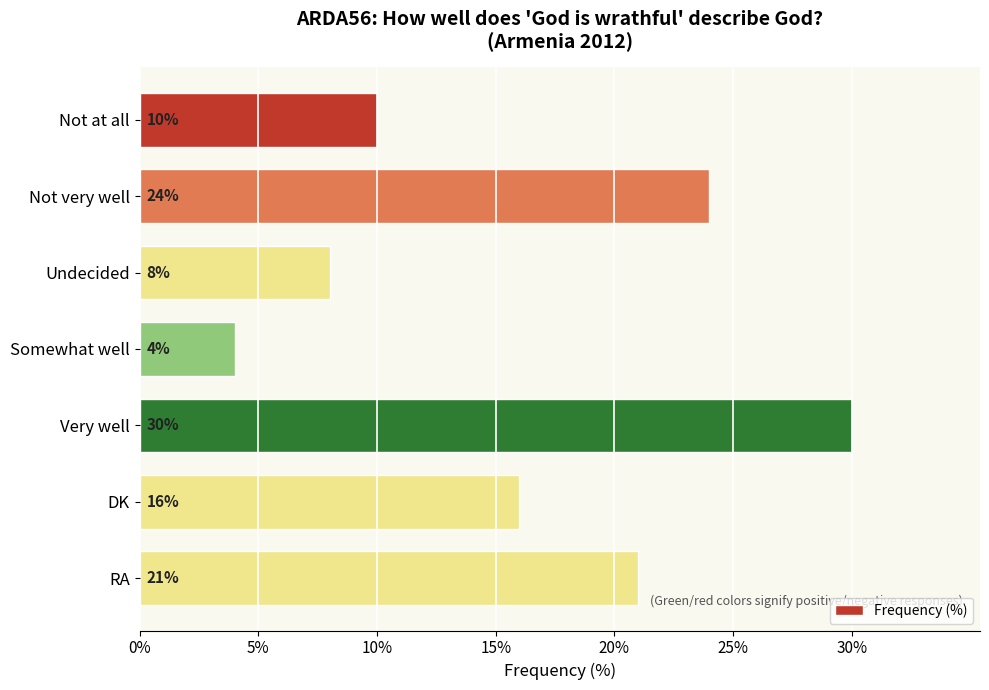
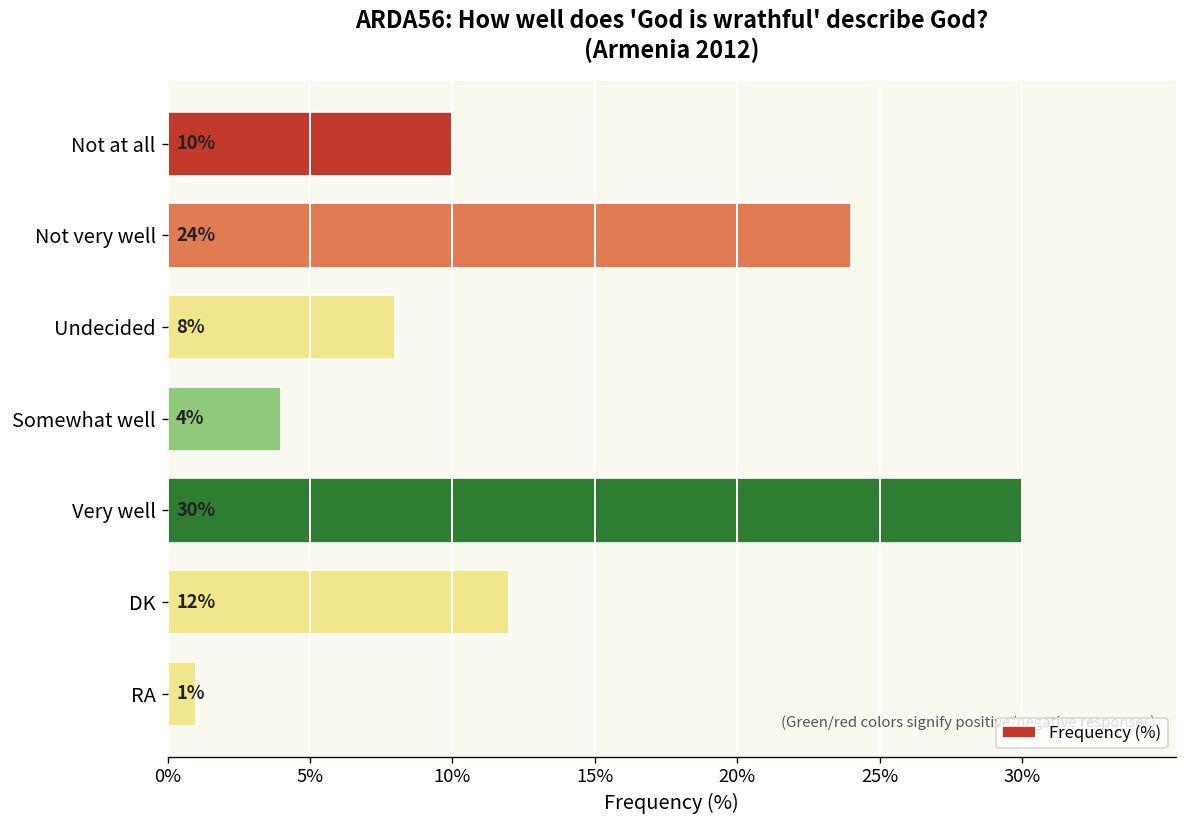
  {
    "Not at all": "10%",
    "Not very well": "24%",
    "Undecided": "8%",
    "Somewhat well": "4%",
    "Very well": "30%",
-   "DK": "16%",
-   "RA": "21%"
+   "DK": "12%",
+   "RA": "1%"
  }
